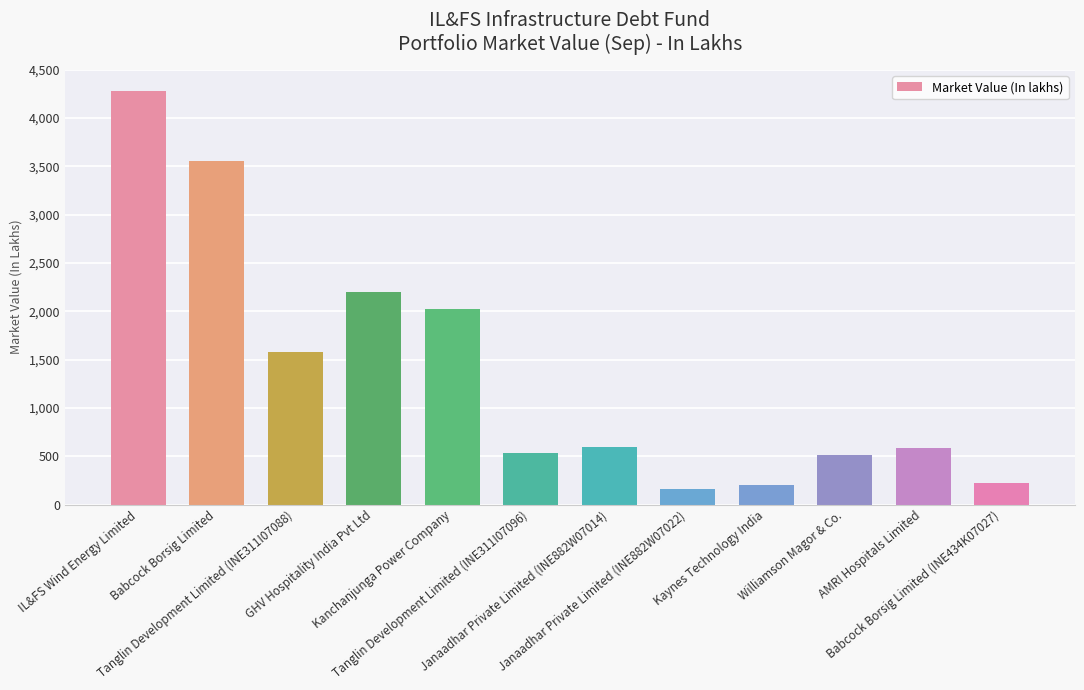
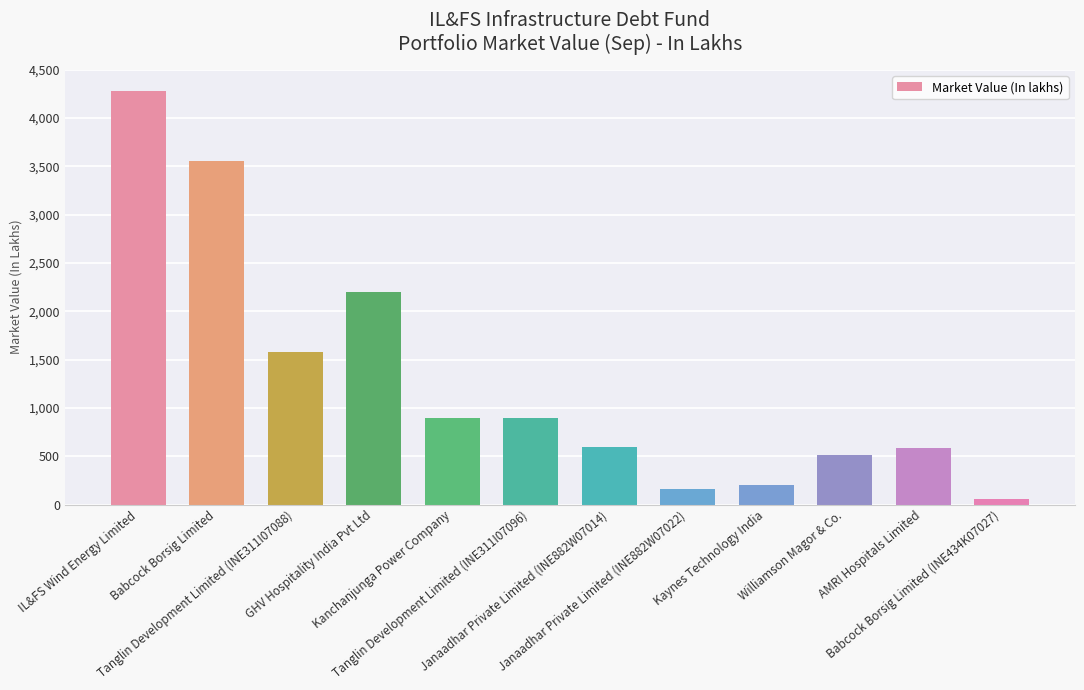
  {
    "IL&FS Wind Energy Limited": "4,300",
    "Babcock Borsig Limited": "3,600",
    "Tanglin Development Limited (INE311I07088)": "1,600",
    "GHV Hospitality India Pvt Ltd": "2,200",
-   "Kanchanjunga Power Company": "2,000",
-   "Tanglin Development Limited (INE311I07096)": "500",
+   "Kanchanjunga Power Company": "900",
+   "Tanglin Development Limited (INE311I07096)": "900",
    "Janaadhar Private Limited (INE882W07014)": "600",
    "Janaadhar Private Limited (INE882W07022)": "200",
    "Kaynes Technology India": "200",
    "Williamson Magor & Co.": "500",
    "AMRI Hospitals Limited": "600",
-   "Babcock Borsig Limited (INE434K07027)": "200"
+   "Babcock Borsig Limited (INE434K07027)": "100"
  }
